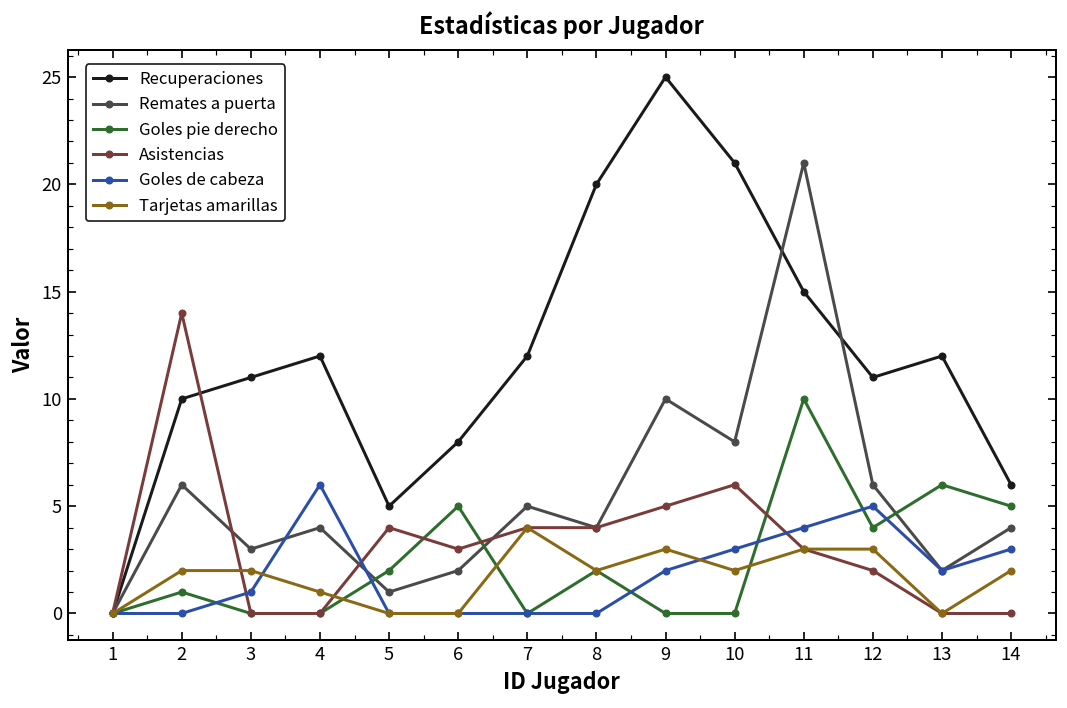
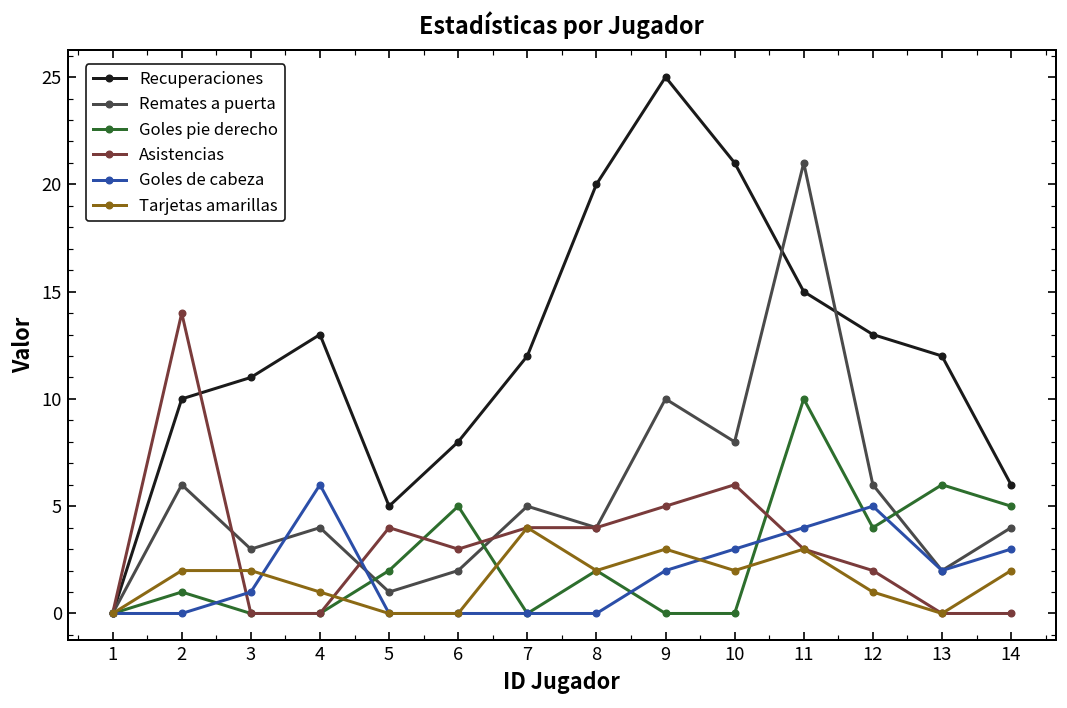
  {
    "Recuperaciones": {
      "2": 10,
      "3": 11,
-     "4": 12,
+     "4": 13,
      "5": 5,
      "6": 8,
      "7": 12,
      "8": 20,
      "9": 25,
      "10": 21,
      "11": 15,
-     "12": 11,
+     "12": 13,
      "13": 12,
      "14": 6
    },
    "Goles de cabeza": {
      "2": 0,
      "3": 1,
      "4": 6,
      "8": 0,
      "9": 2,
      "10": 3,
      "11": 4,
      "12": 5,
      "14": 3
    },
    "Tarjetas amarillas": {
      "2": 2,
      "3": 2,
      "4": 1,
      "9": 3,
      "10": 2,
-     "12": 3,
+     "12": 1,
      "14": 2
    }
  }
